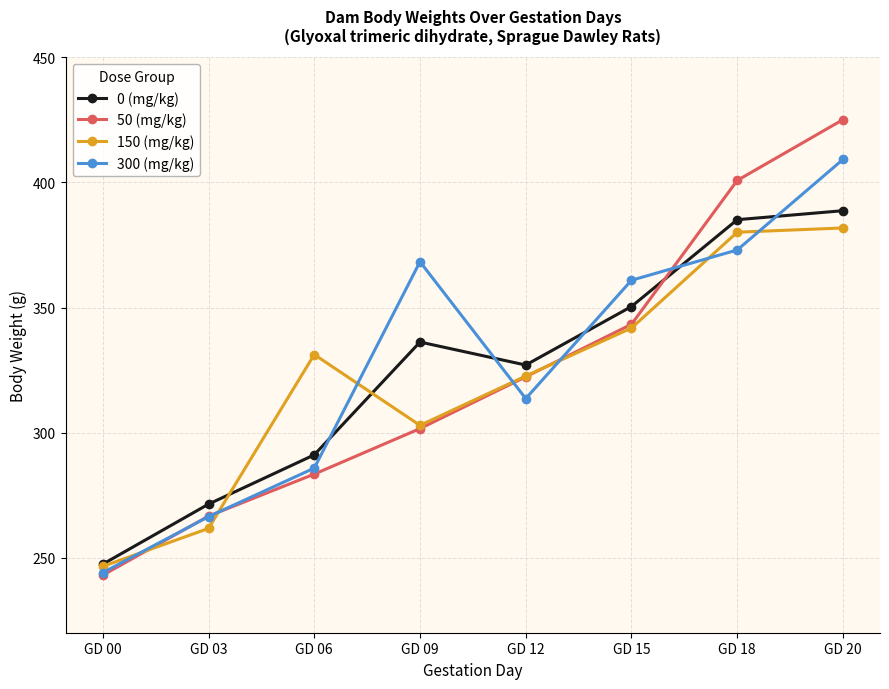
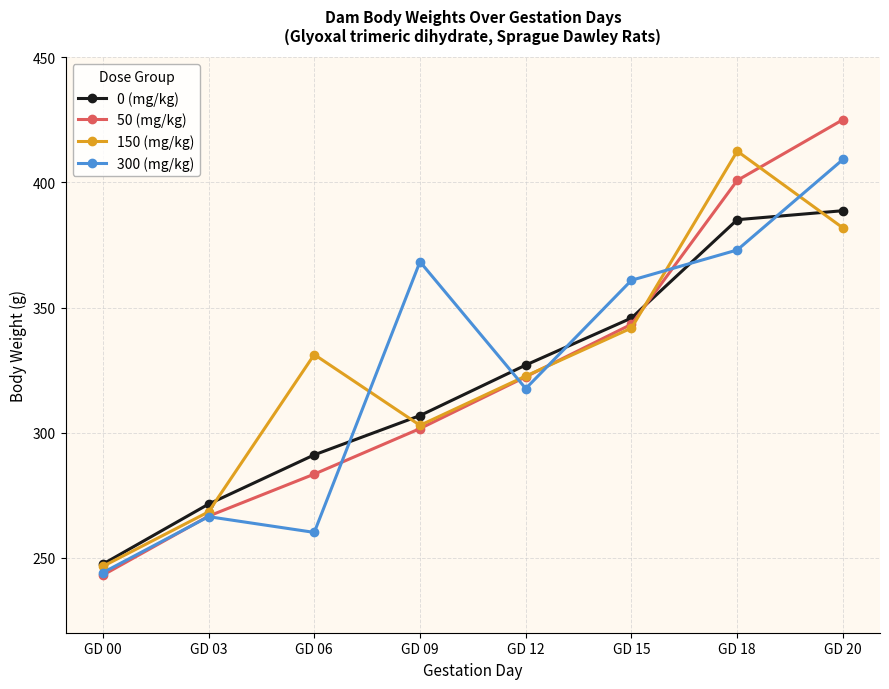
  {
    "0 (mg/kg)": {
      "GD 03": 271,
      "GD 06": 291,
-     "GD 09": 336,
+     "GD 09": 307,
      "GD 12": 327,
-     "GD 15": 350,
+     "GD 15": 346,
      "GD 18": 385,
      "GD 20": 389
    },
    "50 (mg/kg)": {
      "GD 06": 283,
      "GD 09": 302,
      "GD 15": 343,
      "GD 18": 401,
      "GD 20": 425
    },
    "150 (mg/kg)": {
-     "GD 03": 262,
+     "GD 03": 268,
      "GD 06": 331,
      "GD 09": 303,
      "GD 15": 342,
-     "GD 18": 380,
+     "GD 18": 413,
      "GD 20": 382
    },
    "300 (mg/kg)": {
-     "GD 06": 286,
+     "GD 06": 260,
      "GD 09": 368,
-     "GD 12": 314,
+     "GD 12": 318,
      "GD 15": 361,
      "GD 18": 373,
      "GD 20": 409
    }
  }
